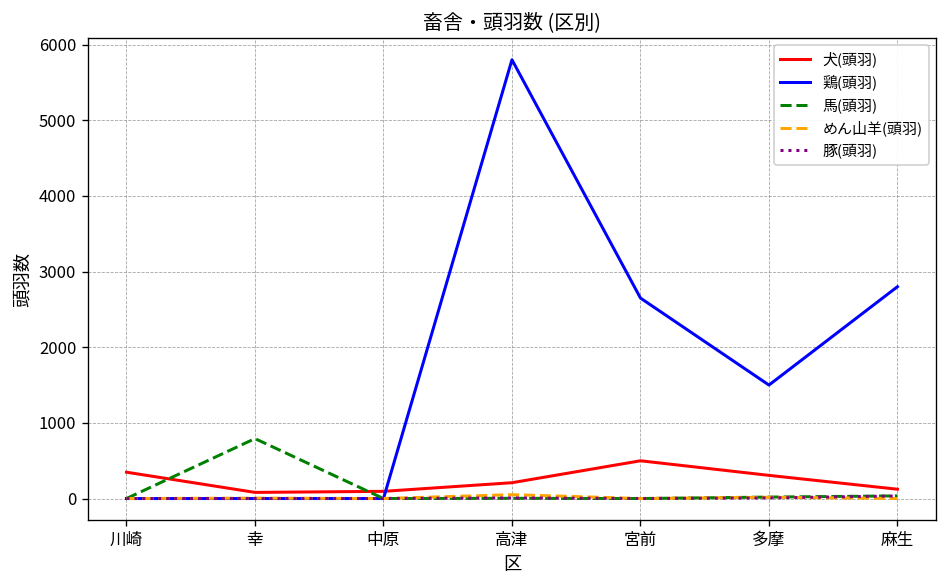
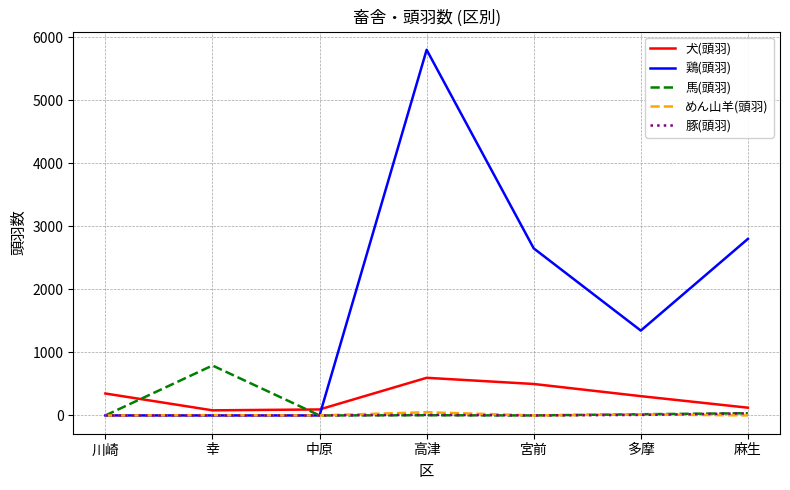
  {
    "犬(頭羽)": {
      "川崎": 300,
      "幸": 100,
      "中原": 100,
-     "高津": 200,
+     "高津": 600,
      "宮前": 500,
      "多摩": 300,
      "麻生": 100
    },
    "鶏(頭羽)": {
      "高津": 5800,
      "宮前": 2700,
-     "多摩": 1500,
+     "多摩": 1300,
      "麻生": 2800
    },
    "馬(頭羽)": {
      "幸": 800
    },
    "めん山羊(頭羽)": {
      "高津": 100
    }
  }
